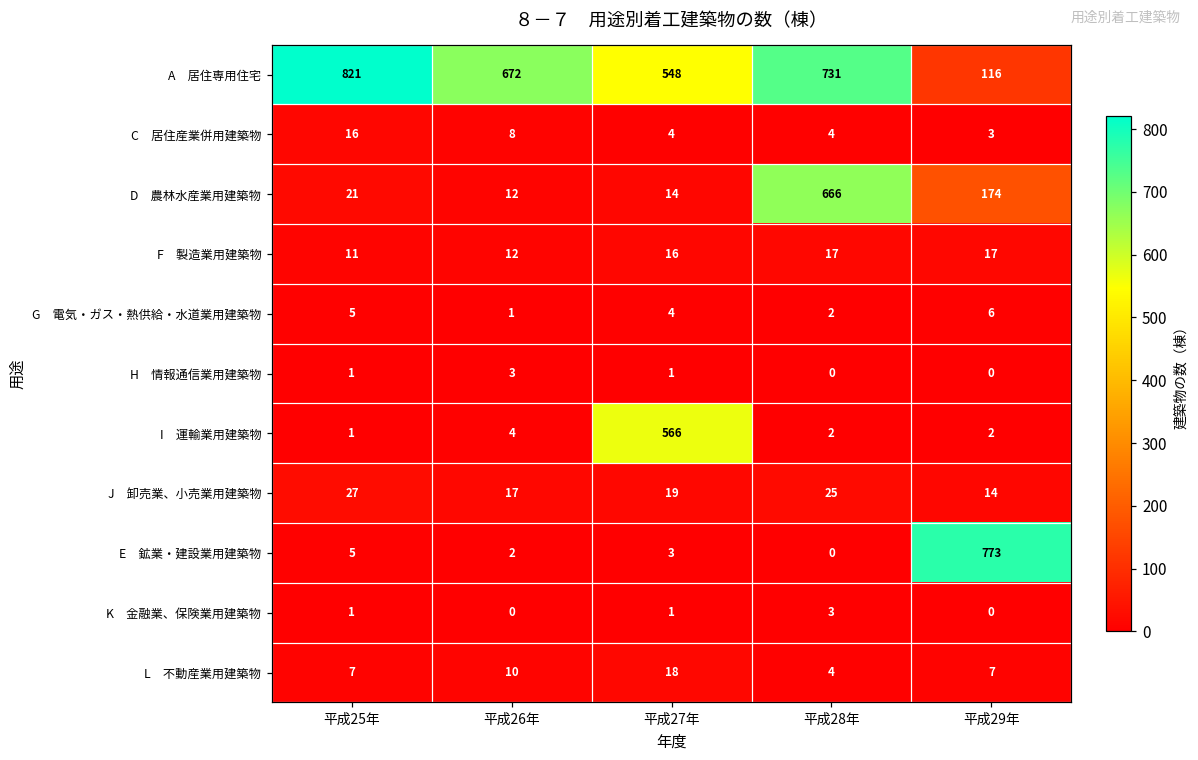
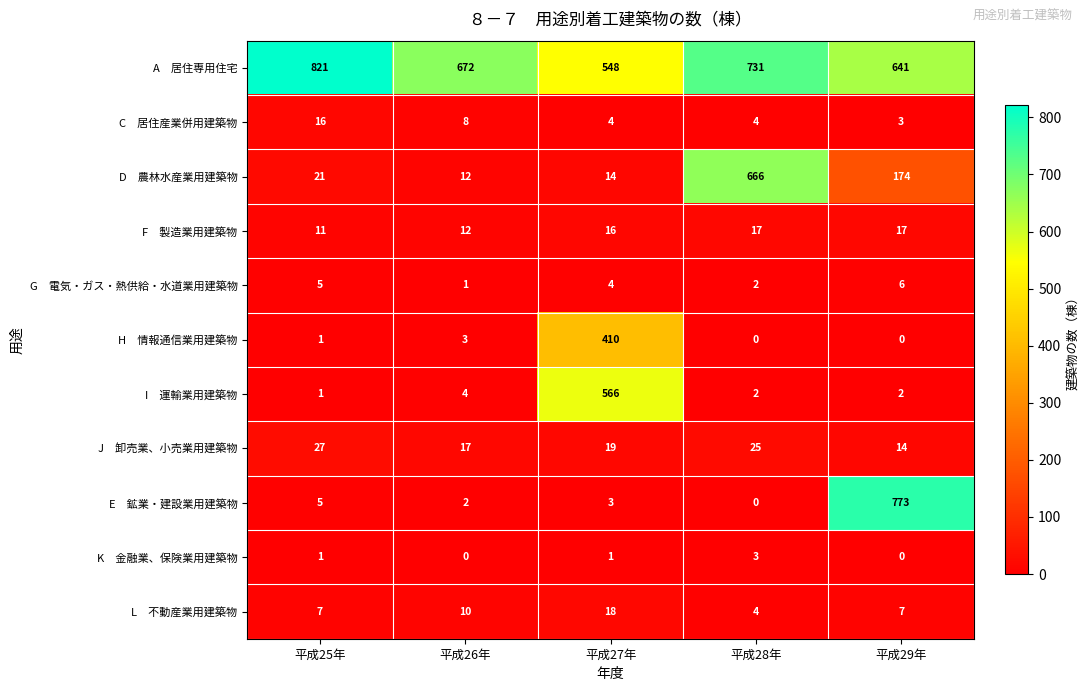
  {
    "A 居住専用住宅": {
      "平成25年": 821,
      "平成26年": 672,
      "平成27年": 548,
      "平成28年": 731,
-     "平成29年": 116
+     "平成29年": 641
    },
    "C 居住産業併用建築物": {
      "平成25年": 16,
      "平成26年": 8,
      "平成27年": 4,
      "平成28年": 4,
      "平成29年": 3
    },
    "D 農林水産業用建築物": {
      "平成25年": 21,
      "平成26年": 12,
      "平成27年": 14,
      "平成28年": 666,
      "平成29年": 174
    },
    "F 製造業用建築物": {
      "平成25年": 11,
      "平成26年": 12,
      "平成27年": 16,
      "平成28年": 17,
      "平成29年": 17
    },
    "G 電気・ガス・熱供給・水道業用建築物": {
      "平成25年": 5,
      "平成26年": 1,
      "平成27年": 4,
      "平成28年": 2,
      "平成29年": 6
    },
    "H 情報通信業用建築物": {
      "平成25年": 1,
      "平成26年": 3,
-     "平成27年": 1,
+     "平成27年": 410,
      "平成28年": 0,
      "平成29年": 0
    },
    "I 運輸業用建築物": {
      "平成25年": 1,
      "平成26年": 4,
      "平成27年": 566,
      "平成28年": 2,
      "平成29年": 2
    },
    "J 卸売業、小売業用建築物": {
      "平成25年": 27,
      "平成26年": 17,
      "平成27年": 19,
      "平成28年": 25,
      "平成29年": 14
    },
    "E 鉱業・建設業用建築物": {
      "平成25年": 5,
      "平成26年": 2,
      "平成27年": 3,
      "平成28年": 0,
      "平成29年": 773
    },
    "K 金融業、保険業用建築物": {
      "平成25年": 1,
      "平成26年": 0,
      "平成27年": 1,
      "平成28年": 3,
      "平成29年": 0
    },
    "L 不動産業用建築物": {
      "平成25年": 7,
      "平成26年": 10,
      "平成27年": 18,
      "平成28年": 4,
      "平成29年": 7
    }
  }
